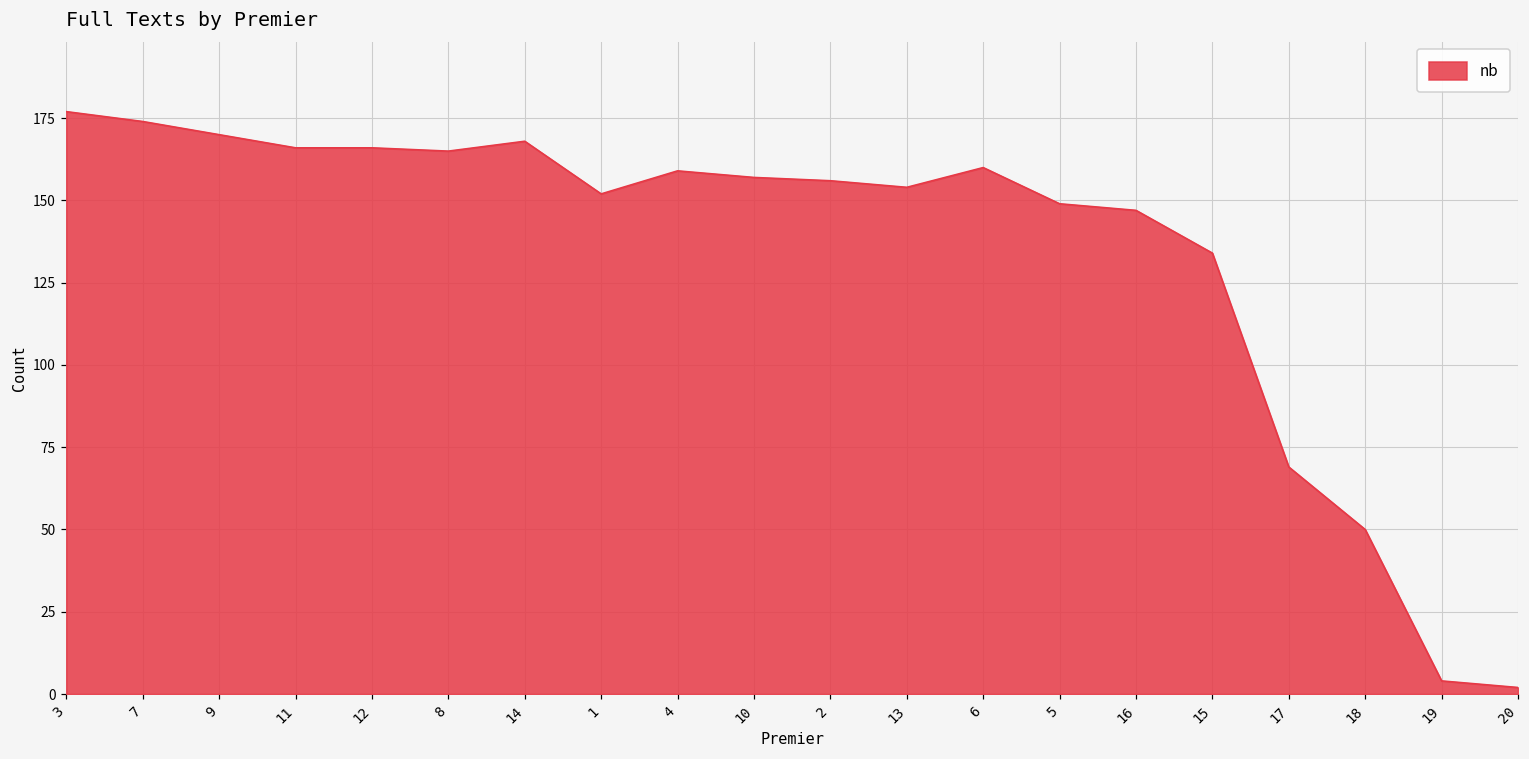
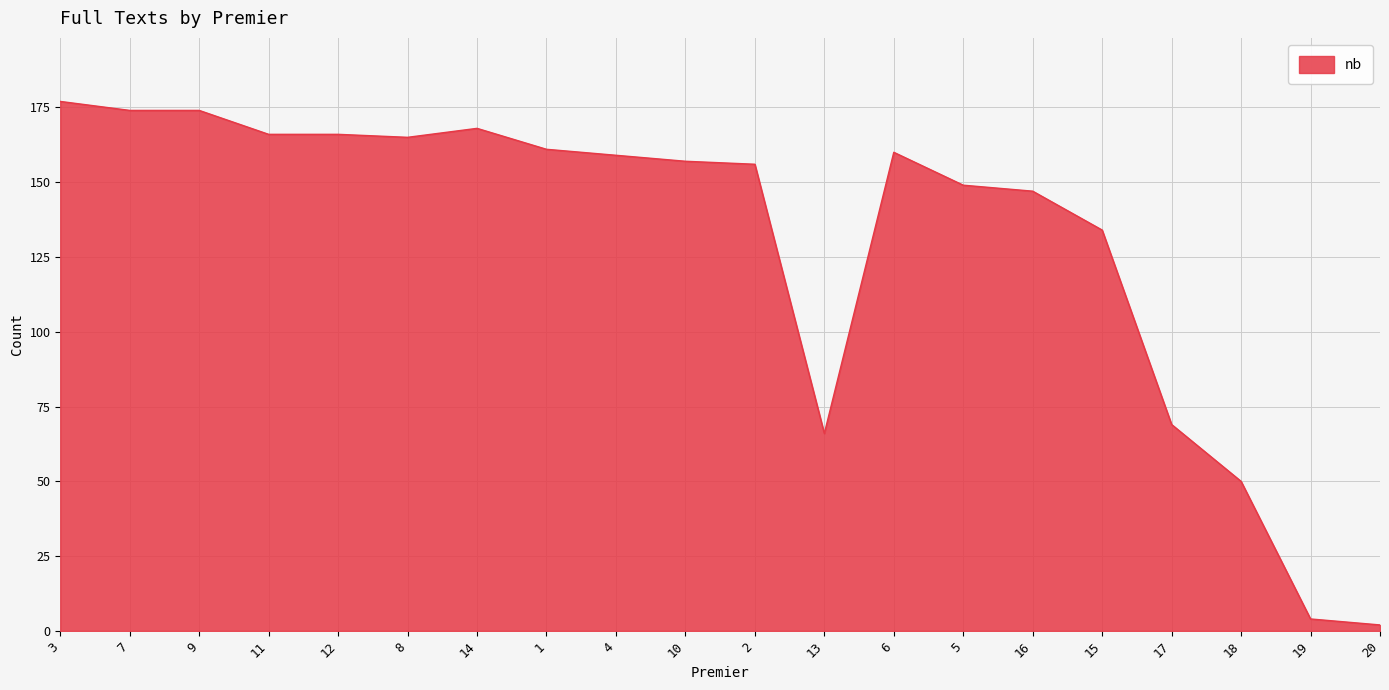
  {
    "3": 177,
    "7": 174,
-   "9": 170,
+   "9": 174,
    "11": 166,
    "12": 166,
    "8": 165,
    "14": 168,
-   "1": 152,
+   "1": 161,
    "4": 159,
    "10": 157,
    "2": 156,
-   "13": 154,
+   "13": 66,
    "6": 160,
    "5": 149,
    "16": 147,
    "15": 134,
    "17": 69,
    "18": 50,
    "19": 4,
    "20": 2
  }
